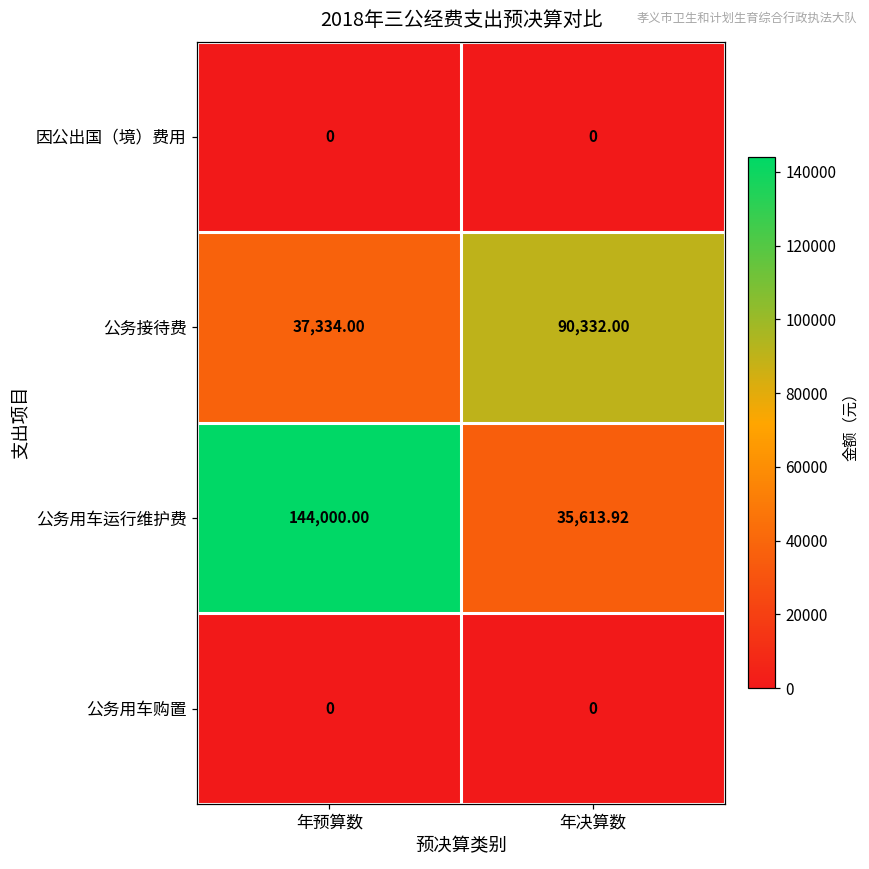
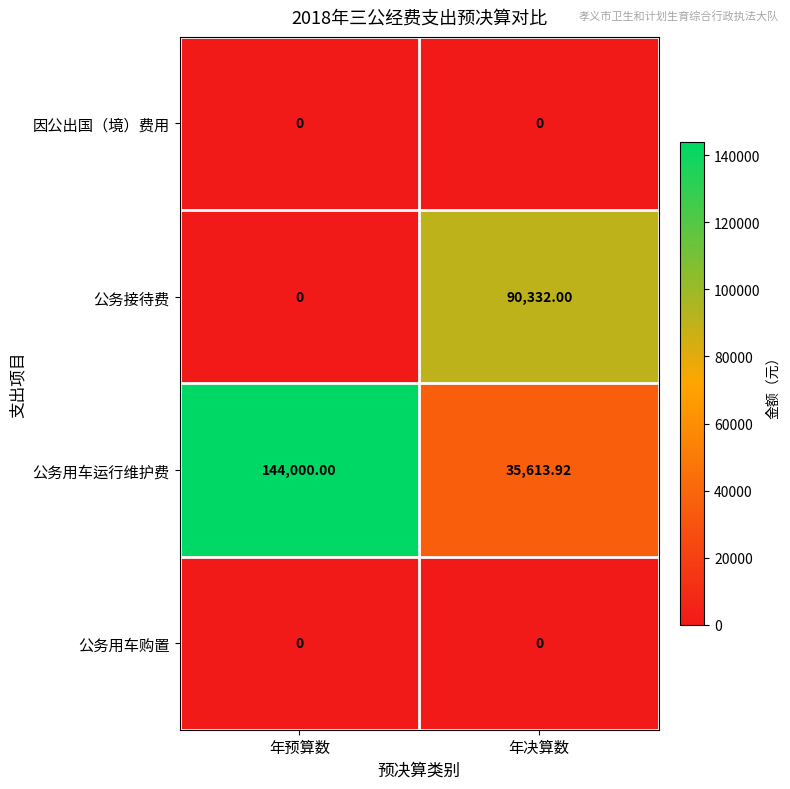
  {
    "因公出国（境）费用": {
      "年预算数": "0",
      "年决算数": "0"
    },
    "公务接待费": {
-     "年预算数": "37,334.00",
+     "年预算数": "0",
      "年决算数": "90,332.00"
    },
    "公务用车运行维护费": {
      "年预算数": "144,000.00",
      "年决算数": "35,613.92"
    },
    "公务用车购置": {
      "年预算数": "0",
      "年决算数": "0"
    }
  }
